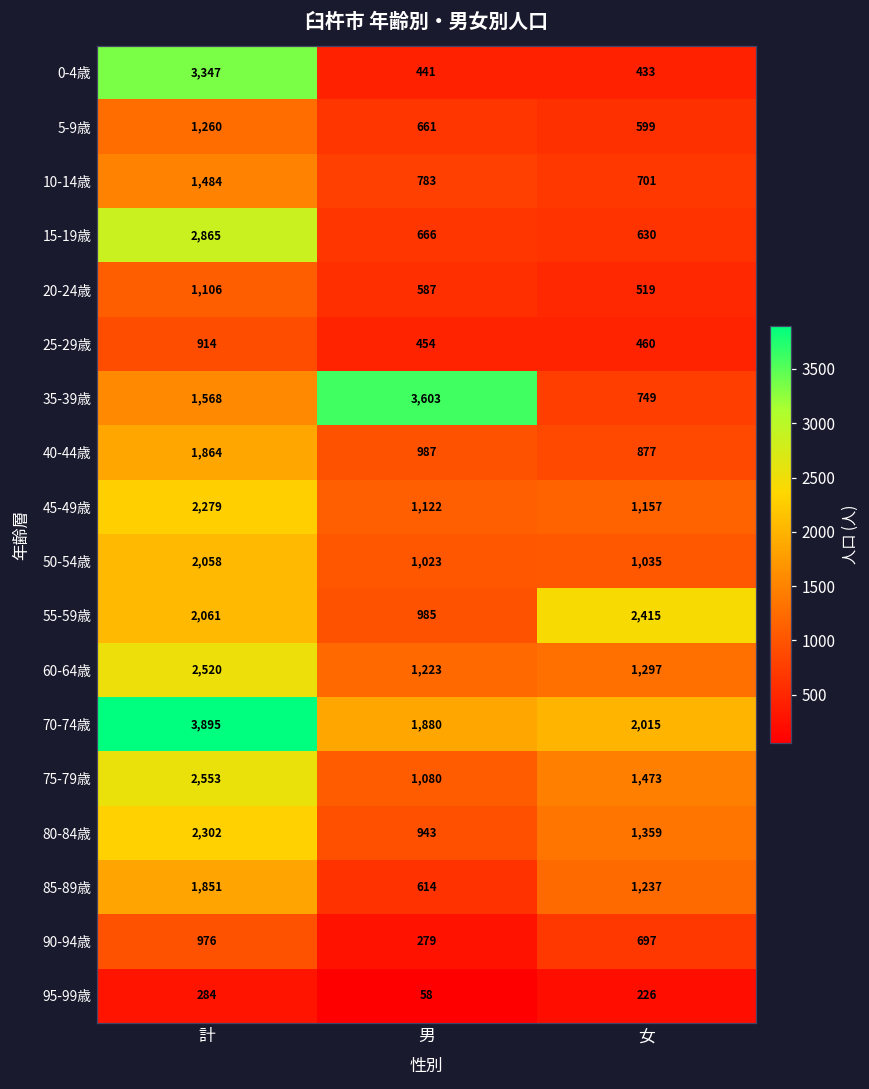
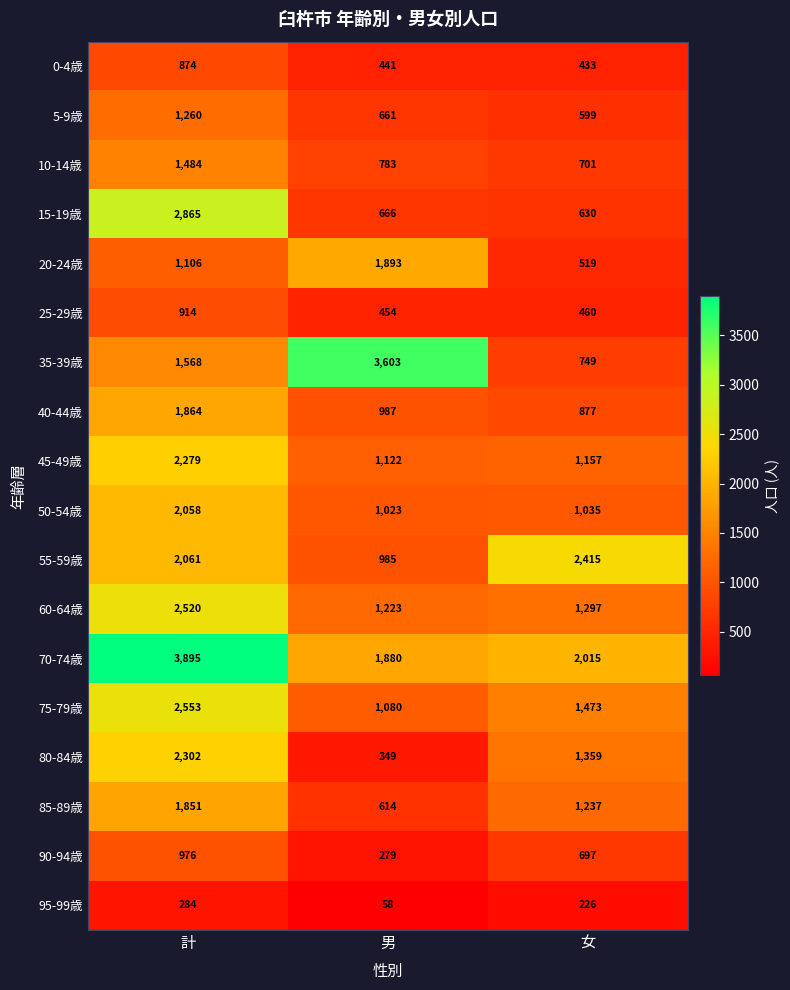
  {
    "0-4歳": {
-     "計": "3,347",
+     "計": "874",
      "男": "441",
      "女": "433"
    },
    "5-9歳": {
      "計": "1,260",
      "男": "661",
      "女": "599"
    },
    "10-14歳": {
      "計": "1,484",
      "男": "783",
      "女": "701"
    },
    "15-19歳": {
      "計": "2,865",
      "男": "666",
      "女": "630"
    },
    "20-24歳": {
      "計": "1,106",
-     "男": "587",
+     "男": "1,893",
      "女": "519"
    },
    "25-29歳": {
      "計": "914",
      "男": "454",
      "女": "460"
    },
    "35-39歳": {
      "計": "1,568",
      "男": "3,603",
      "女": "749"
    },
    "40-44歳": {
      "計": "1,864",
      "男": "987",
      "女": "877"
    },
    "45-49歳": {
      "計": "2,279",
      "男": "1,122",
      "女": "1,157"
    },
    "50-54歳": {
      "計": "2,058",
      "男": "1,023",
      "女": "1,035"
    },
    "55-59歳": {
      "計": "2,061",
      "男": "985",
      "女": "2,415"
    },
    "60-64歳": {
      "計": "2,520",
      "男": "1,223",
      "女": "1,297"
    },
    "70-74歳": {
      "計": "3,895",
      "男": "1,880",
      "女": "2,015"
    },
    "75-79歳": {
      "計": "2,553",
      "男": "1,080",
      "女": "1,473"
    },
    "80-84歳": {
      "計": "2,302",
-     "男": "943",
+     "男": "349",
      "女": "1,359"
    },
    "85-89歳": {
      "計": "1,851",
      "男": "614",
      "女": "1,237"
    },
    "90-94歳": {
      "計": "976",
      "男": "279",
      "女": "697"
    },
    "95-99歳": {
      "計": "284",
      "男": "58",
      "女": "226"
    }
  }
